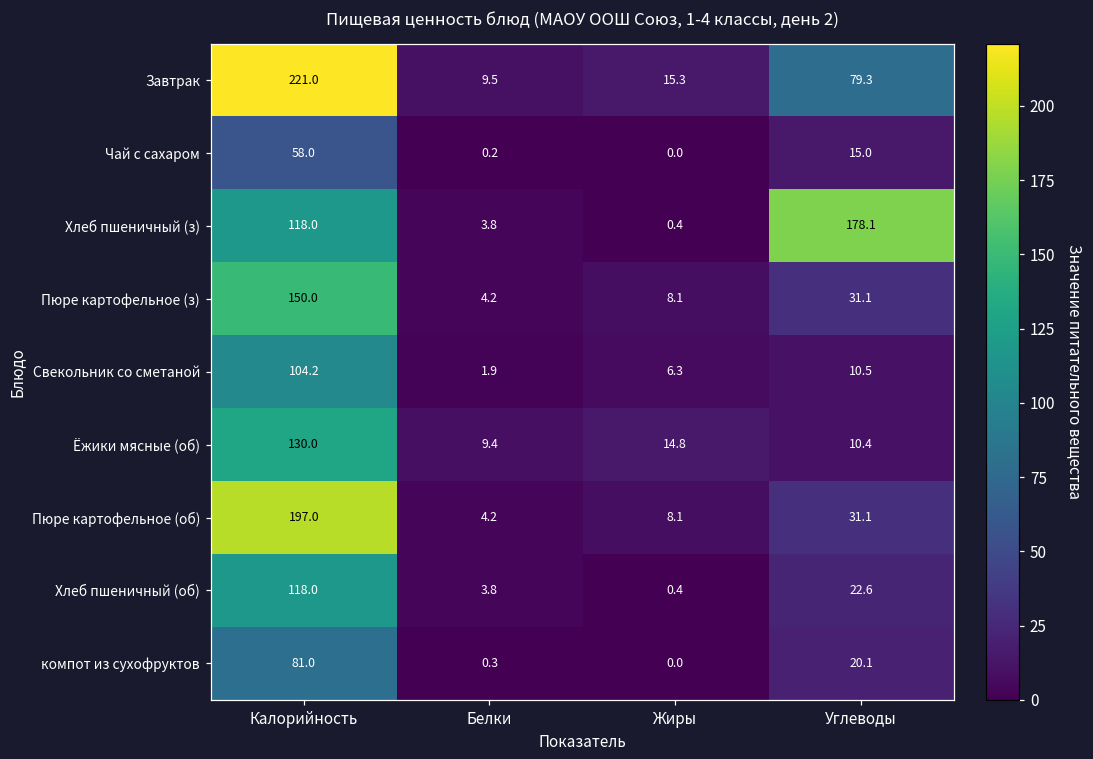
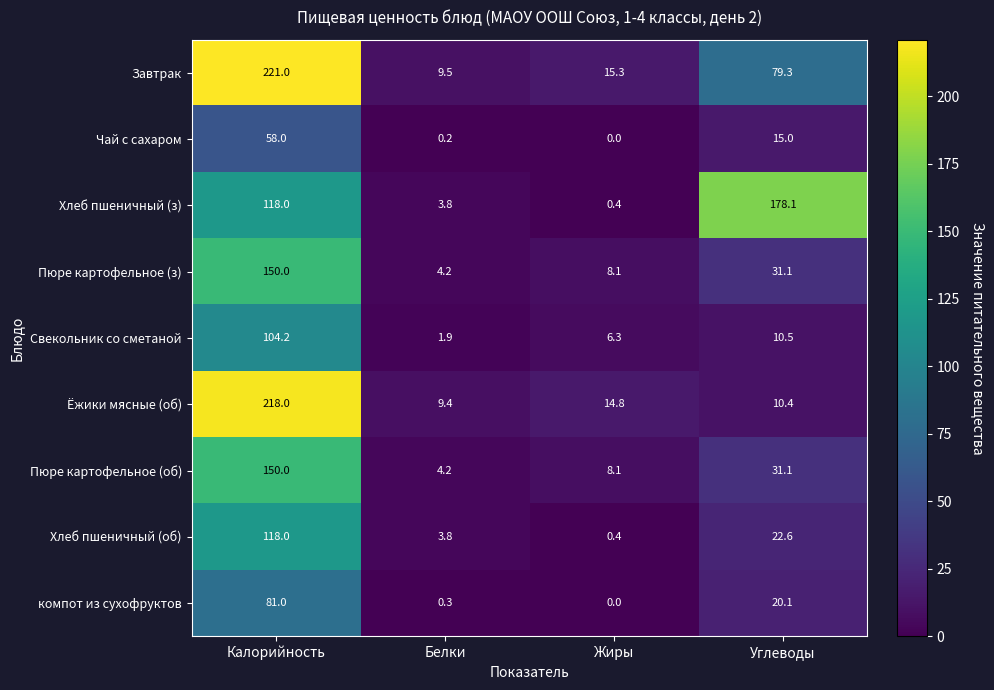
  {
    "Завтрак": {
      "Калорийность": 221.0,
      "Белки": 9.5,
      "Жиры": 15.3,
      "Углеводы": 79.3
    },
    "Чай с сахаром": {
      "Калорийность": 58.0,
      "Белки": 0.2,
      "Жиры": 0.0,
      "Углеводы": 15.0
    },
    "Хлеб пшеничный (з)": {
      "Калорийность": 118.0,
      "Белки": 3.8,
      "Жиры": 0.4,
      "Углеводы": 178.1
    },
    "Пюре картофельное (з)": {
      "Калорийность": 150.0,
      "Белки": 4.2,
      "Жиры": 8.1,
      "Углеводы": 31.1
    },
    "Свекольник со сметаной": {
      "Калорийность": 104.2,
      "Белки": 1.9,
      "Жиры": 6.3,
      "Углеводы": 10.5
    },
    "Ёжики мясные (об)": {
-     "Калорийность": 130.0,
+     "Калорийность": 218.0,
      "Белки": 9.4,
      "Жиры": 14.8,
      "Углеводы": 10.4
    },
    "Пюре картофельное (об)": {
-     "Калорийность": 197.0,
+     "Калорийность": 150.0,
      "Белки": 4.2,
      "Жиры": 8.1,
      "Углеводы": 31.1
    },
    "Хлеб пшеничный (об)": {
      "Калорийность": 118.0,
      "Белки": 3.8,
      "Жиры": 0.4,
      "Углеводы": 22.6
    },
    "компот из сухофруктов": {
      "Калорийность": 81.0,
      "Белки": 0.3,
      "Жиры": 0.0,
      "Углеводы": 20.1
    }
  }
